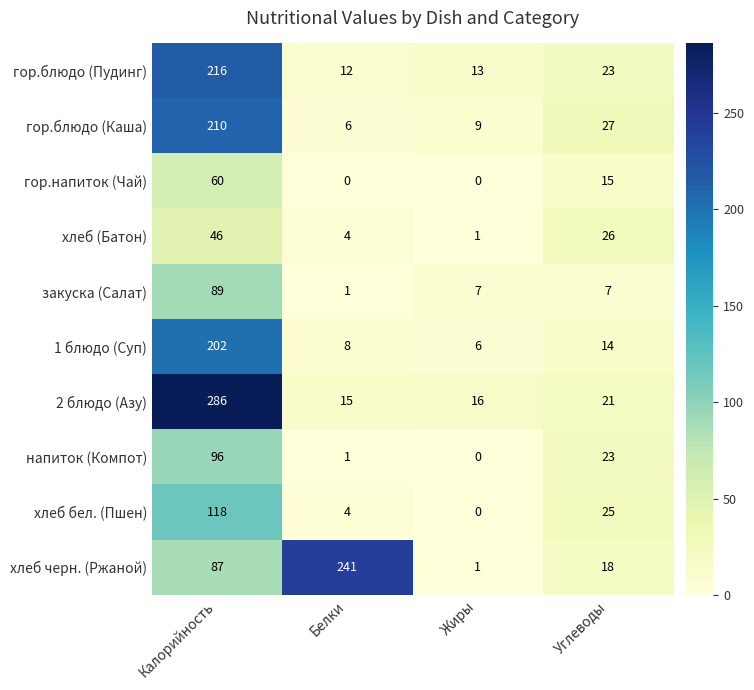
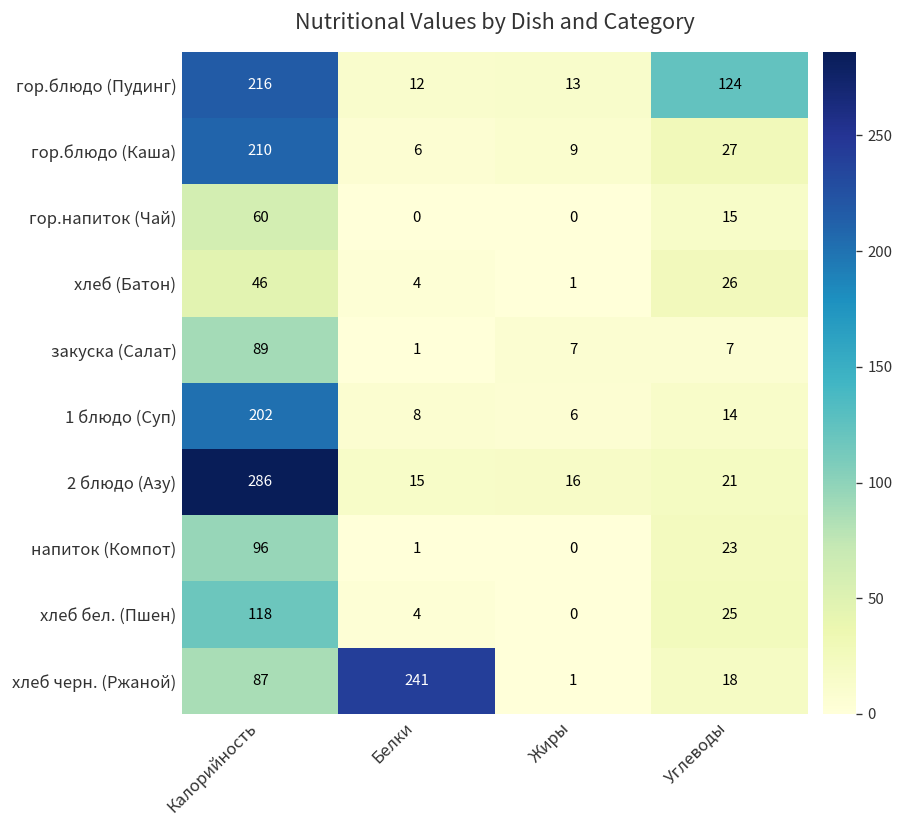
  {
    "гор.блюдо (Пудинг)": {
      "Калорийность": 216,
      "Белки": 12,
      "Жиры": 13,
-     "Углеводы": 23
+     "Углеводы": 124
    },
    "гор.блюдо (Каша)": {
      "Калорийность": 210,
      "Белки": 6,
      "Жиры": 9,
      "Углеводы": 27
    },
    "гор.напиток (Чай)": {
      "Калорийность": 60,
      "Белки": 0,
      "Жиры": 0,
      "Углеводы": 15
    },
    "хлеб (Батон)": {
      "Калорийность": 46,
      "Белки": 4,
      "Жиры": 1,
      "Углеводы": 26
    },
    "закуска (Салат)": {
      "Калорийность": 89,
      "Белки": 1,
      "Жиры": 7,
      "Углеводы": 7
    },
    "1 блюдо (Суп)": {
      "Калорийность": 202,
      "Белки": 8,
      "Жиры": 6,
      "Углеводы": 14
    },
    "2 блюдо (Азу)": {
      "Калорийность": 286,
      "Белки": 15,
      "Жиры": 16,
      "Углеводы": 21
    },
    "напиток (Компот)": {
      "Калорийность": 96,
      "Белки": 1,
      "Жиры": 0,
      "Углеводы": 23
    },
    "хлеб бел. (Пшен)": {
      "Калорийность": 118,
      "Белки": 4,
      "Жиры": 0,
      "Углеводы": 25
    },
    "хлеб черн. (Ржаной)": {
      "Калорийность": 87,
      "Белки": 241,
      "Жиры": 1,
      "Углеводы": 18
    }
  }
